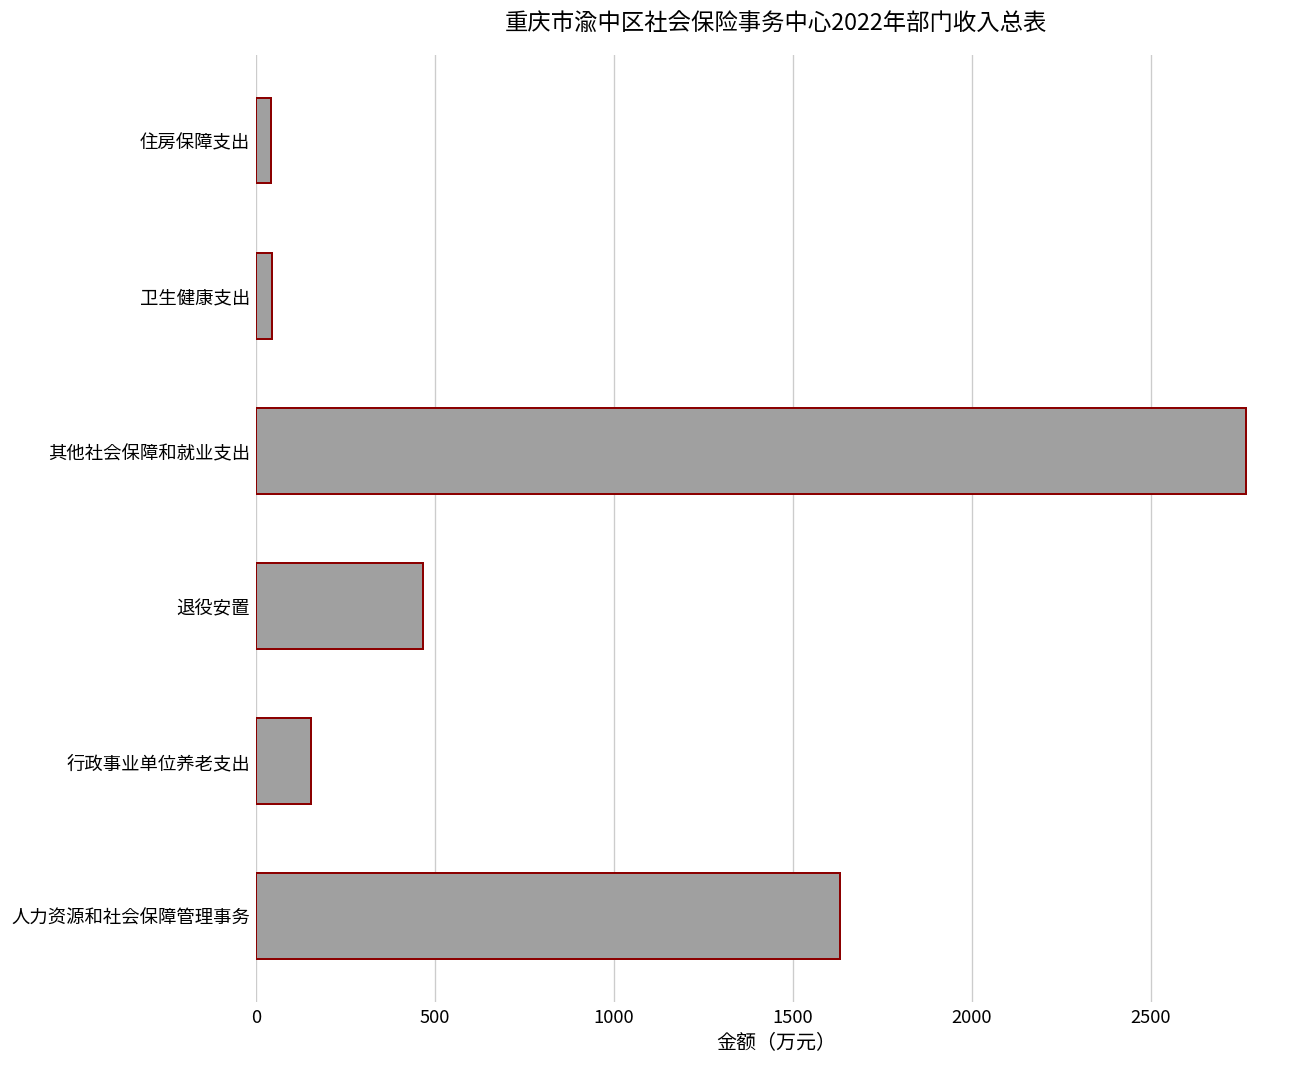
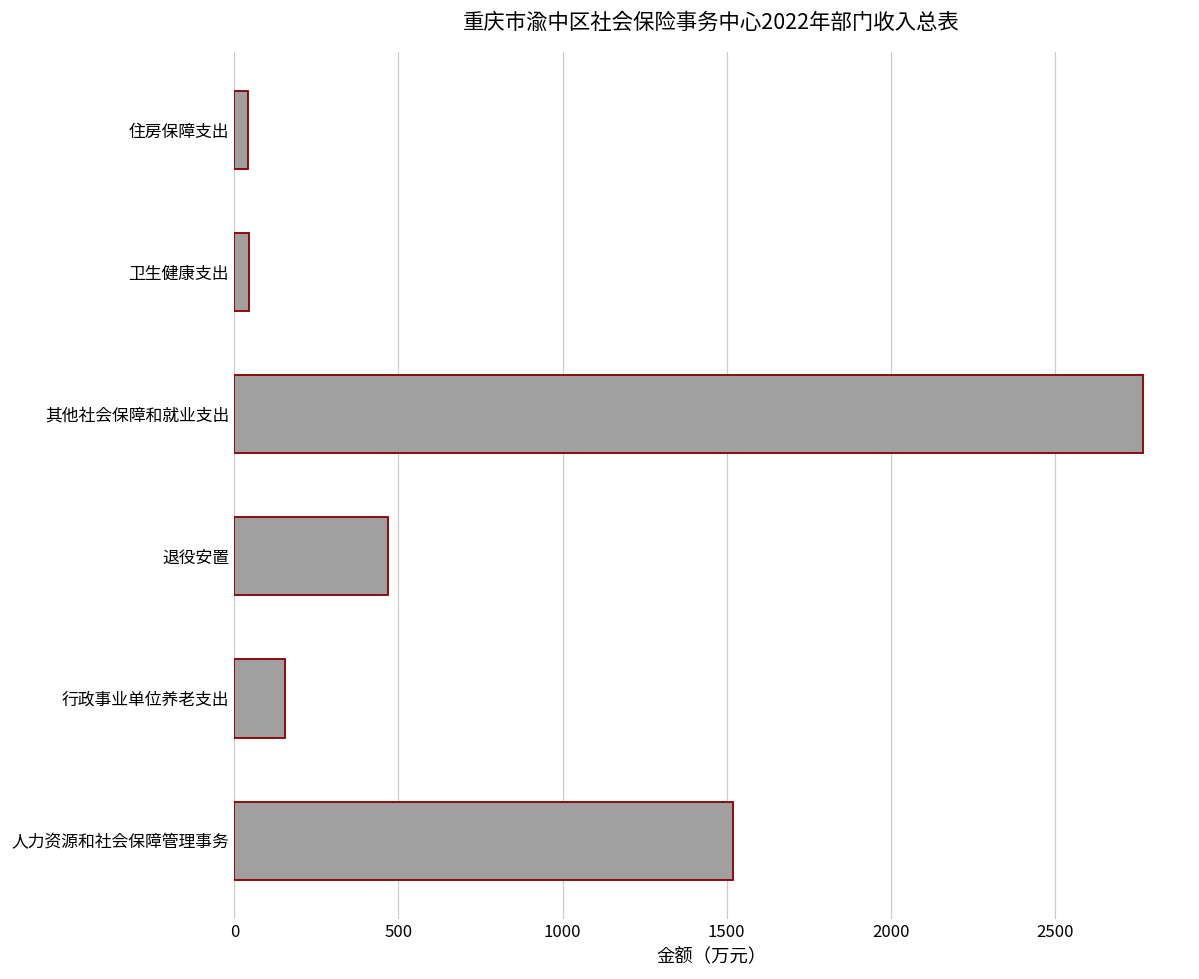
  {
    "住房保障支出": 40,
    "卫生健康支出": 50,
    "其他社会保障和就业支出": 2770,
    "退役安置": 470,
    "行政事业单位养老支出": 160,
-   "人力资源和社会保障管理事务": 1630
+   "人力资源和社会保障管理事务": 1520
  }
